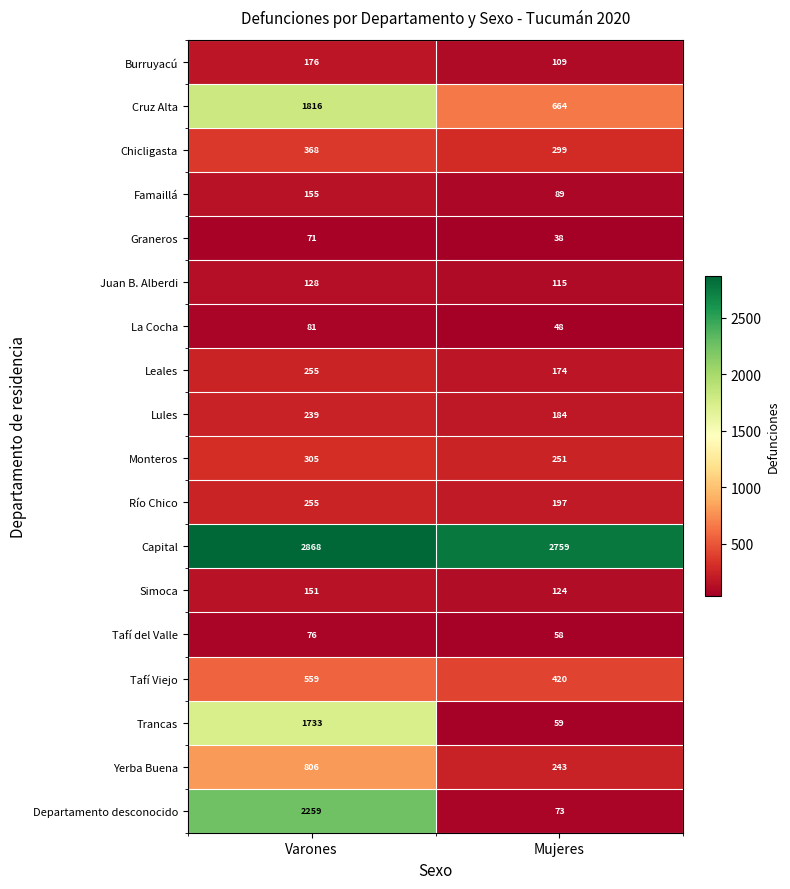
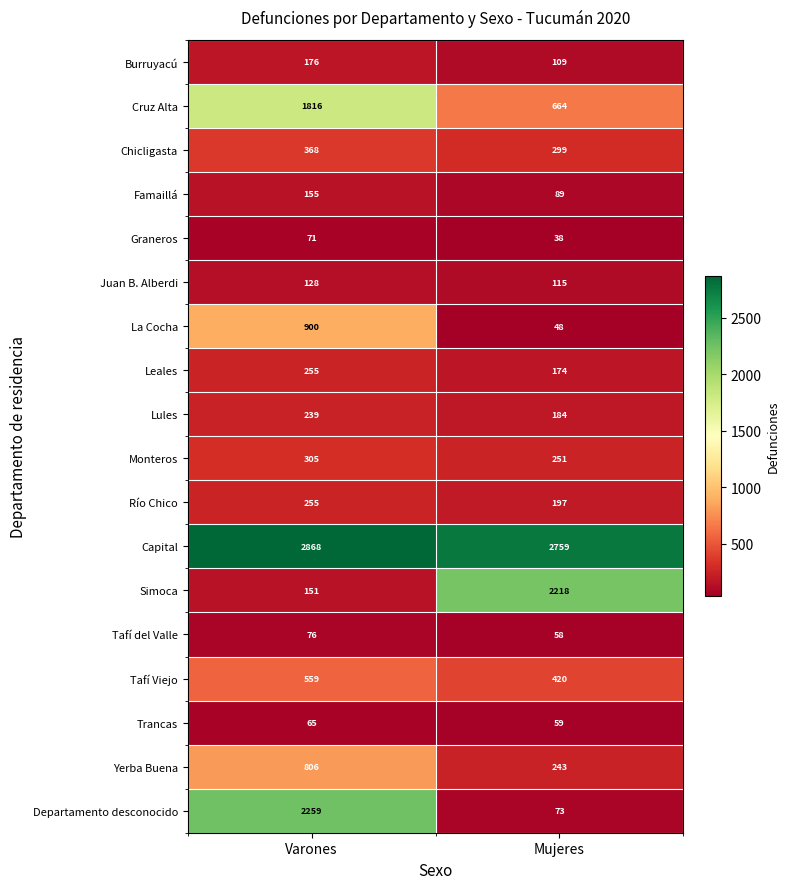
  {
    "Burruyacú": {
      "Varones": 176,
      "Mujeres": 109
    },
    "Cruz Alta": {
      "Varones": 1816,
      "Mujeres": 664
    },
    "Chicligasta": {
      "Varones": 368,
      "Mujeres": 299
    },
    "Famaillá": {
      "Varones": 155,
      "Mujeres": 89
    },
    "Graneros": {
      "Varones": 71,
      "Mujeres": 38
    },
    "Juan B. Alberdi": {
      "Varones": 128,
      "Mujeres": 115
    },
    "La Cocha": {
-     "Varones": 81,
+     "Varones": 900,
      "Mujeres": 48
    },
    "Leales": {
      "Varones": 255,
      "Mujeres": 174
    },
    "Lules": {
      "Varones": 239,
      "Mujeres": 184
    },
    "Monteros": {
      "Varones": 305,
      "Mujeres": 251
    },
    "Río Chico": {
      "Varones": 255,
      "Mujeres": 197
    },
    "Capital": {
      "Varones": 2868,
      "Mujeres": 2759
    },
    "Simoca": {
      "Varones": 151,
-     "Mujeres": 124
+     "Mujeres": 2218
    },
    "Tafí del Valle": {
      "Varones": 76,
      "Mujeres": 58
    },
    "Tafí Viejo": {
      "Varones": 559,
      "Mujeres": 420
    },
    "Trancas": {
-     "Varones": 1733,
+     "Varones": 65,
      "Mujeres": 59
    },
    "Yerba Buena": {
      "Varones": 806,
      "Mujeres": 243
    },
    "Departamento desconocido": {
      "Varones": 2259,
      "Mujeres": 73
    }
  }
